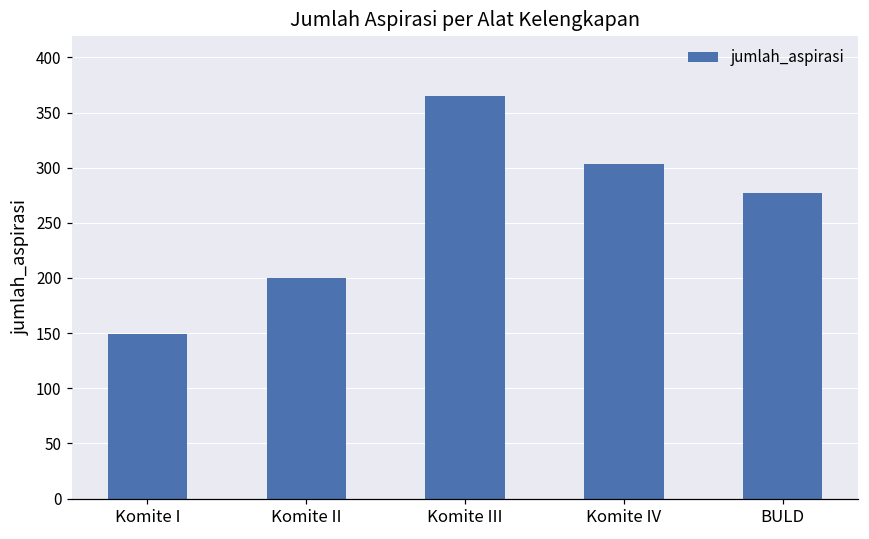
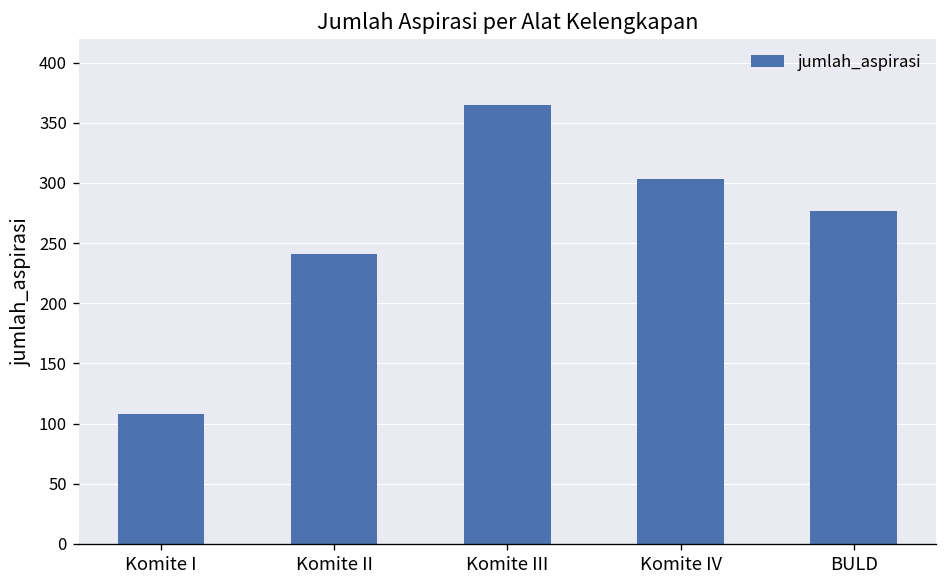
  {
-   "Komite I": 149,
-   "Komite II": 200,
+   "Komite I": 108,
+   "Komite II": 241,
    "Komite III": 365,
    "Komite IV": 303,
    "BULD": 277
  }
